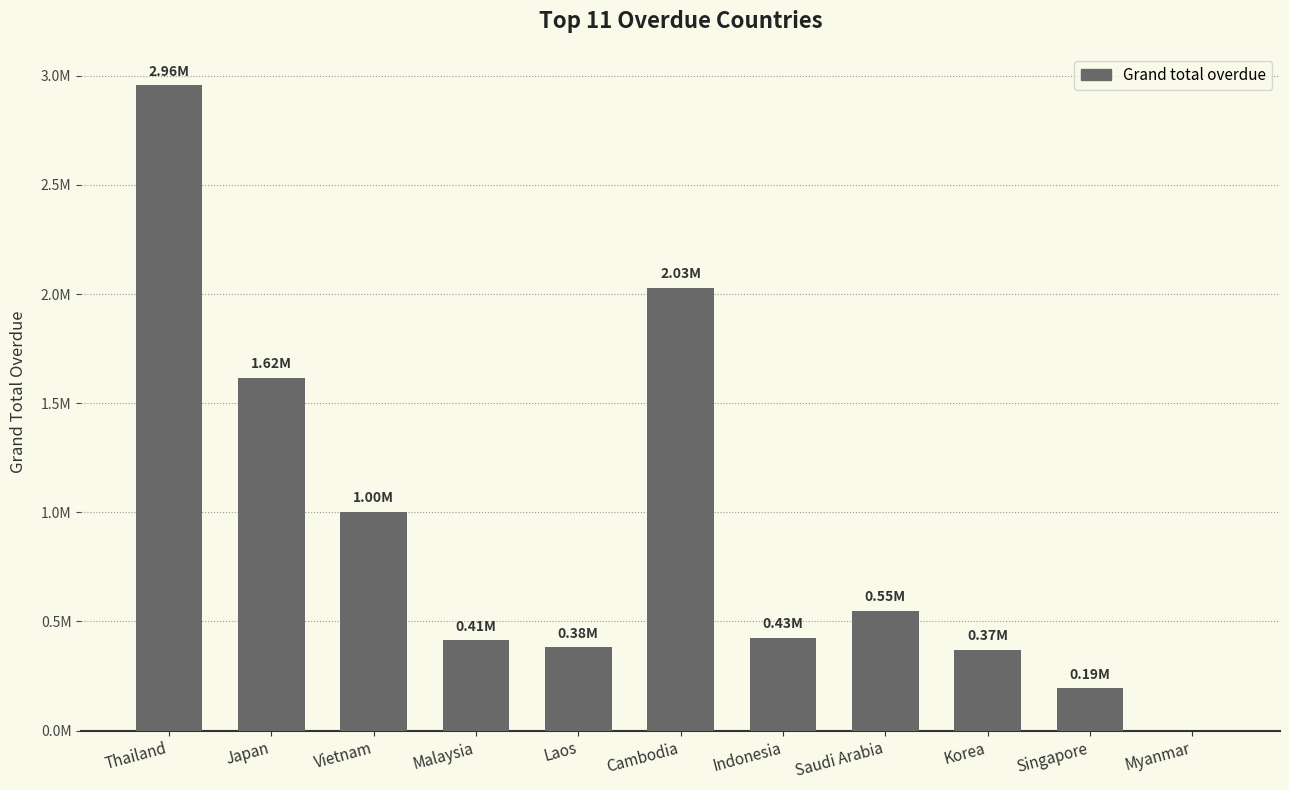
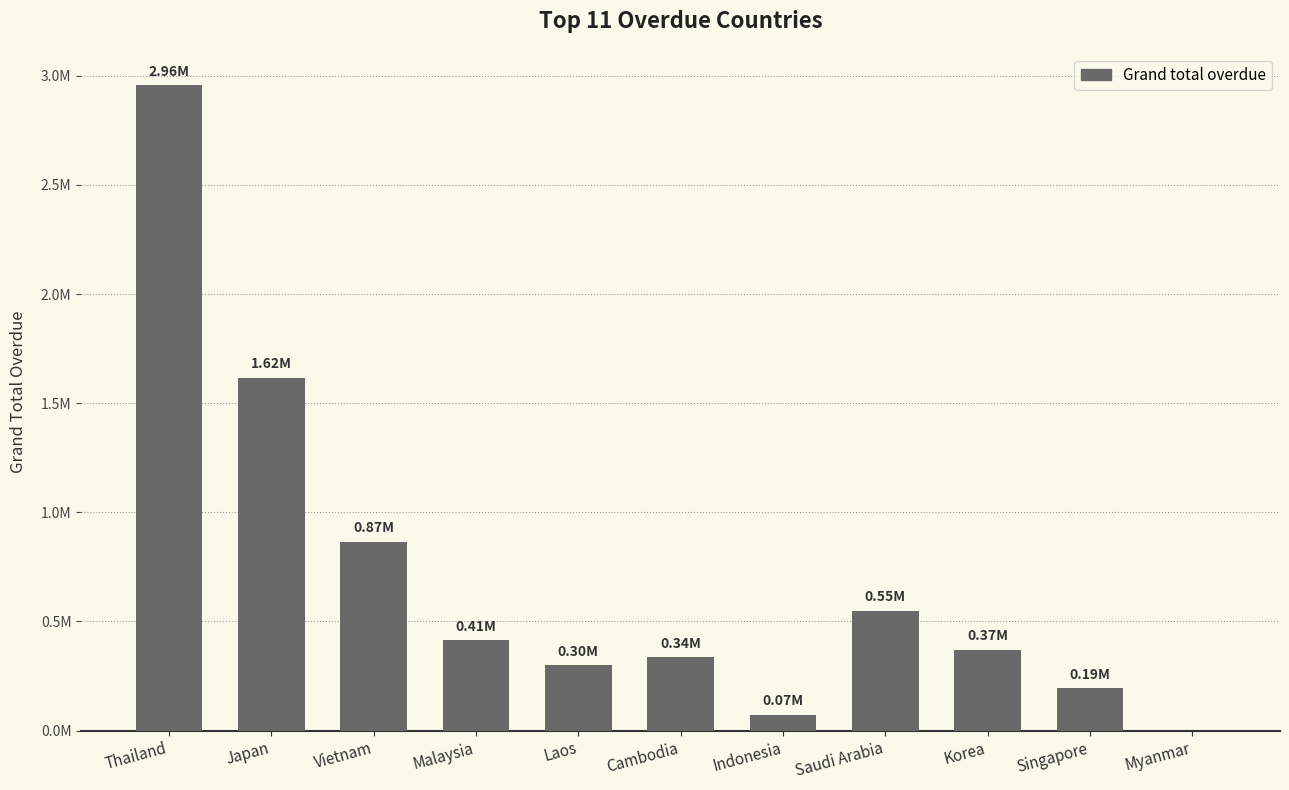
  {
    "Thailand": "2.96M",
    "Japan": "1.62M",
-   "Vietnam": "1.00M",
+   "Vietnam": "0.87M",
    "Malaysia": "0.41M",
-   "Laos": "0.38M",
-   "Cambodia": "2.03M",
-   "Indonesia": "0.43M",
+   "Laos": "0.30M",
+   "Cambodia": "0.34M",
+   "Indonesia": "0.07M",
    "Saudi Arabia": "0.55M",
    "Korea": "0.37M",
    "Singapore": "0.19M"
  }
